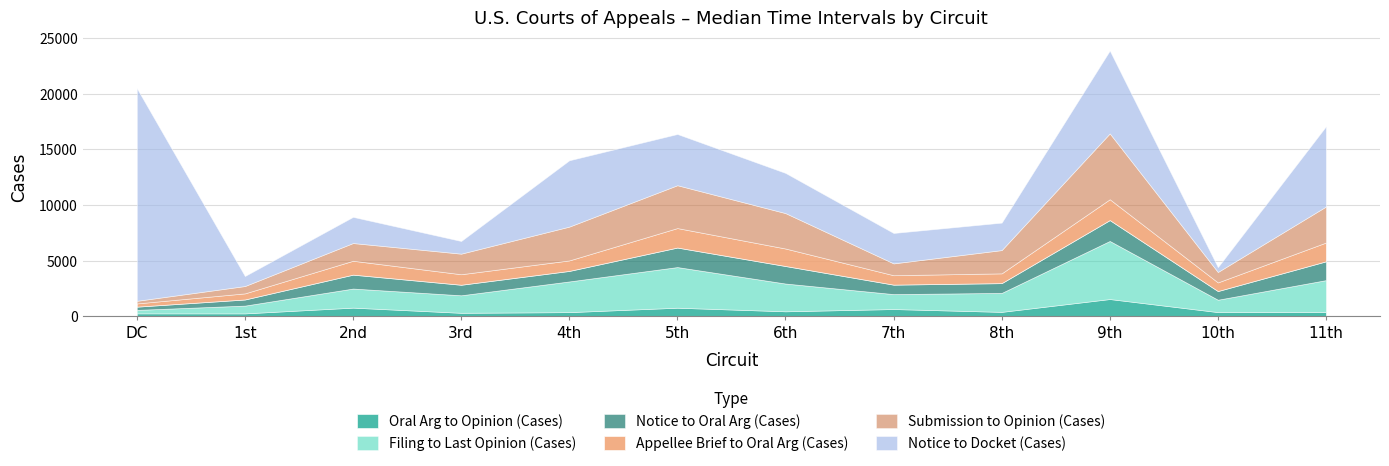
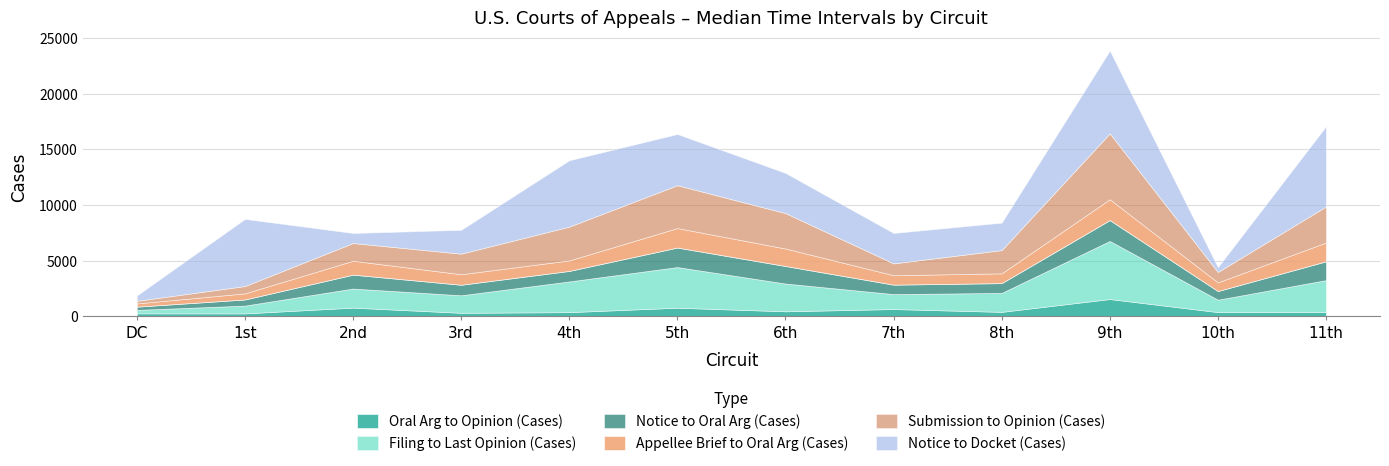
  {
    "Notice to Docket (Cases)": {
-     "DC": 19100,
-     "1st": 900,
-     "2nd": 2400,
-     "3rd": 1100,
+     "DC": 500,
+     "1st": 6000,
+     "2nd": 900,
+     "3rd": 2100,
      "4th": 6000,
      "5th": 4600,
      "6th": 3600,
      "7th": 2700,
      "8th": 2500,
      "9th": 7500,
      "10th": 400,
      "11th": 7200
    }
  }
